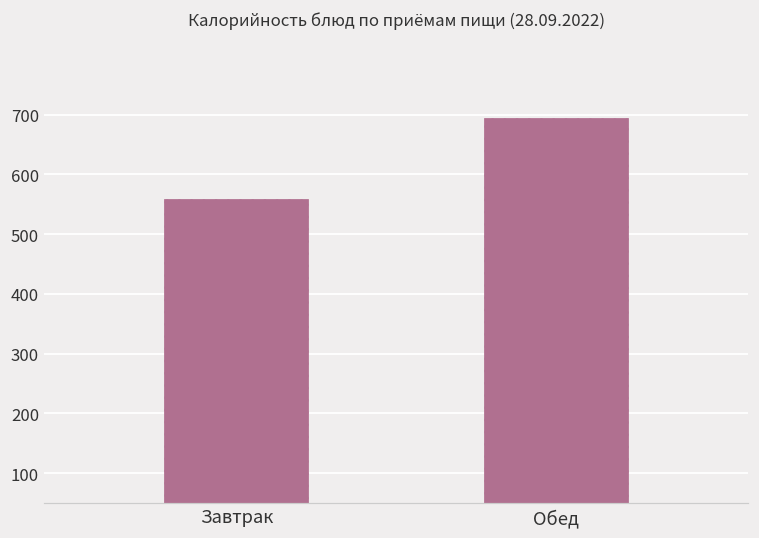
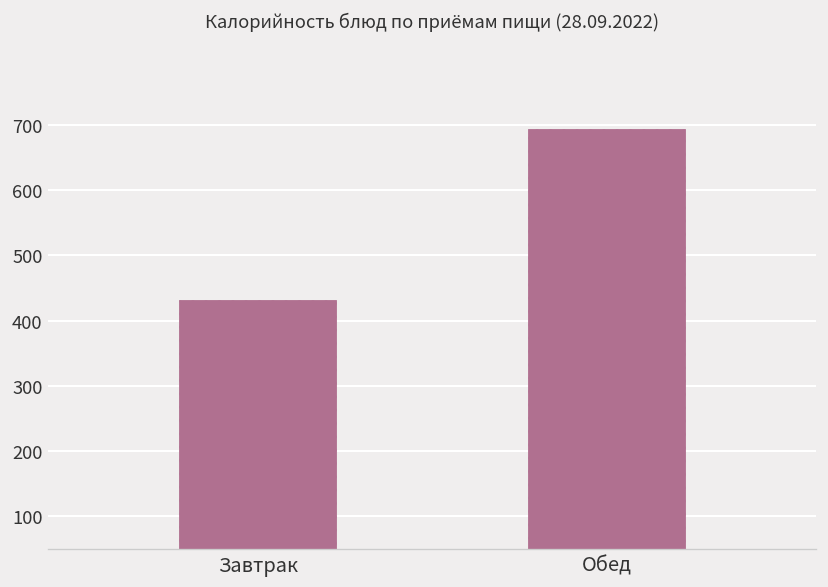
  {
-   "Завтрак": 560,
+   "Завтрак": 430,
    "Обед": 690
  }
